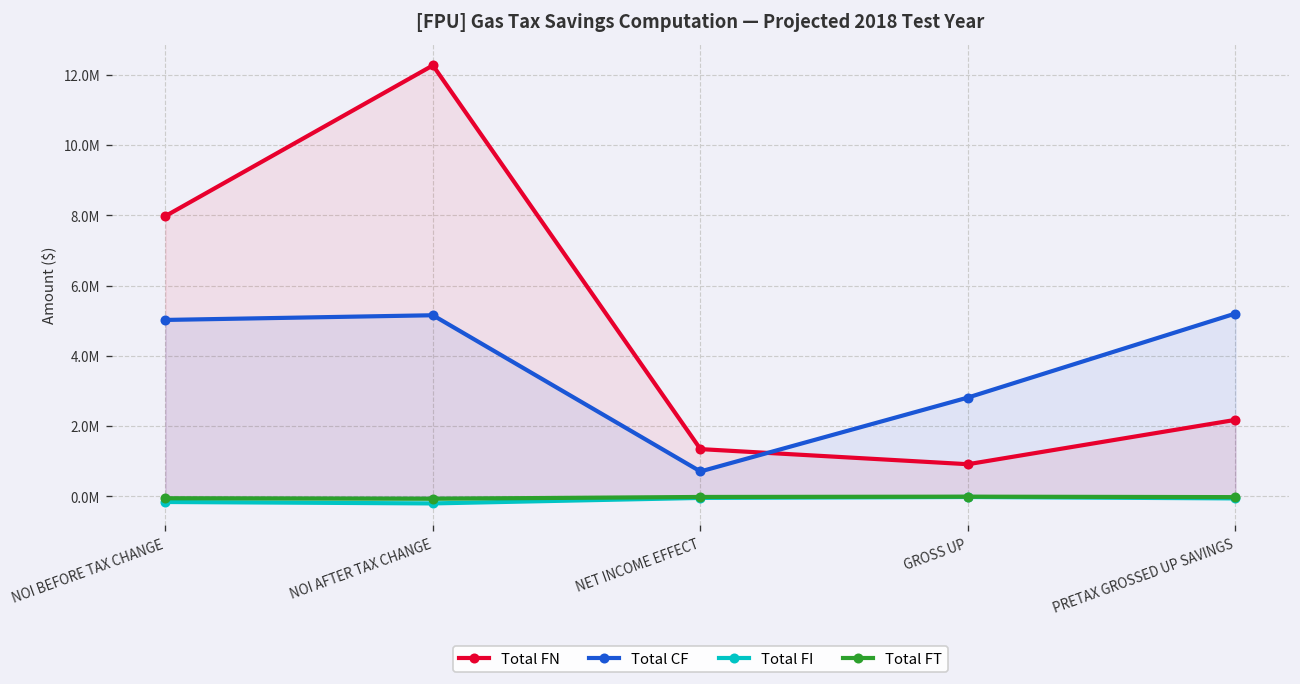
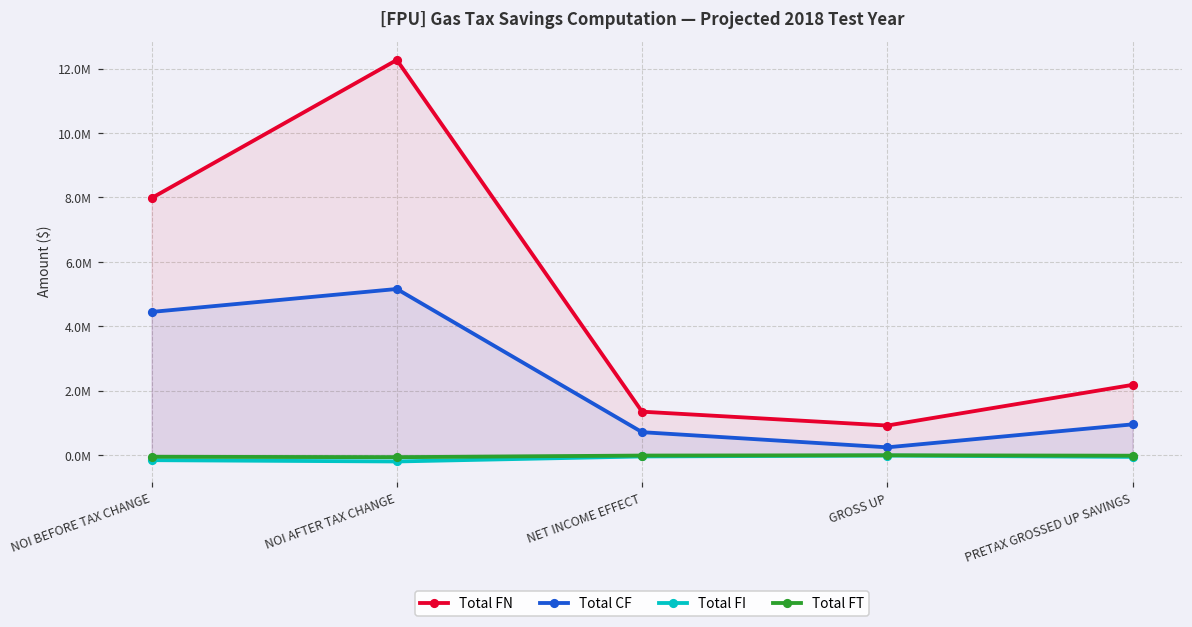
  {
    "Total FN": {
      "NOI BEFORE TAX CHANGE": 8000000,
      "NOI AFTER TAX CHANGE": 12300000,
      "NET INCOME EFFECT": 1300000,
      "GROSS UP": 900000,
      "PRETAX GROSSED UP SAVINGS": 2200000
    },
    "Total CF": {
-     "NOI BEFORE TAX CHANGE": 5000000,
+     "NOI BEFORE TAX CHANGE": 4400000,
      "NOI AFTER TAX CHANGE": 5200000,
      "NET INCOME EFFECT": 700000,
-     "GROSS UP": 2800000,
-     "PRETAX GROSSED UP SAVINGS": 5200000
+     "GROSS UP": 200000,
+     "PRETAX GROSSED UP SAVINGS": 1000000
    }
  }
